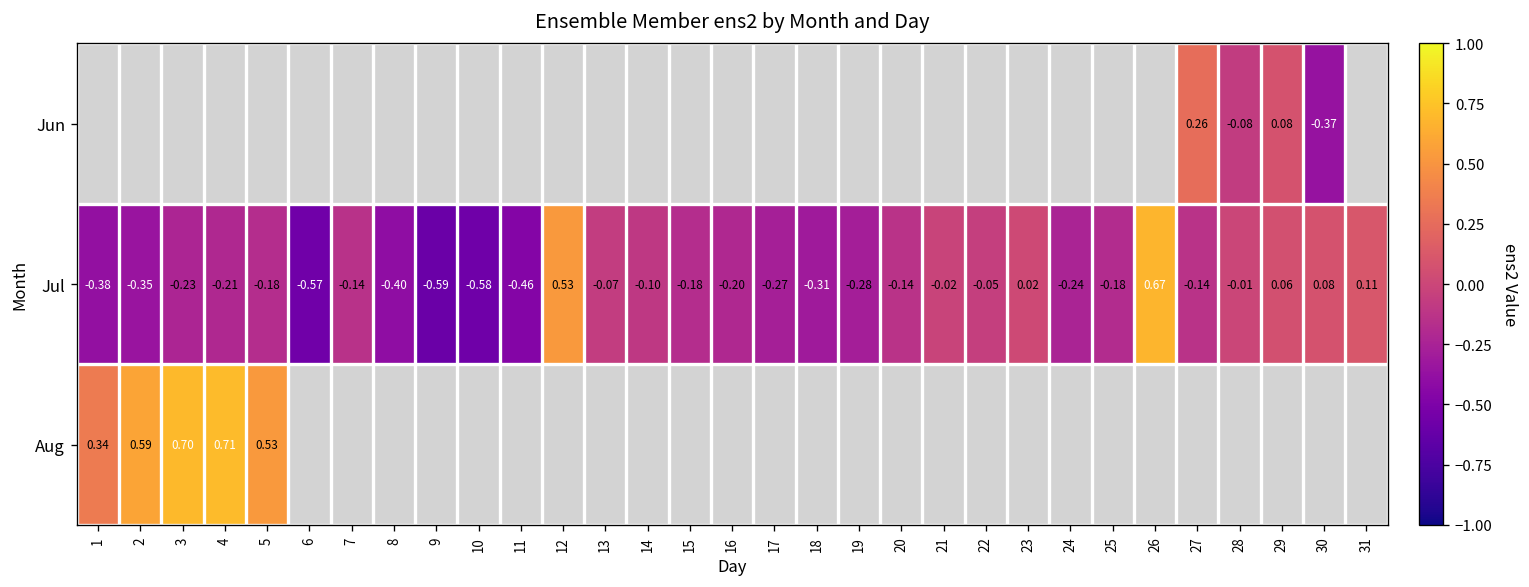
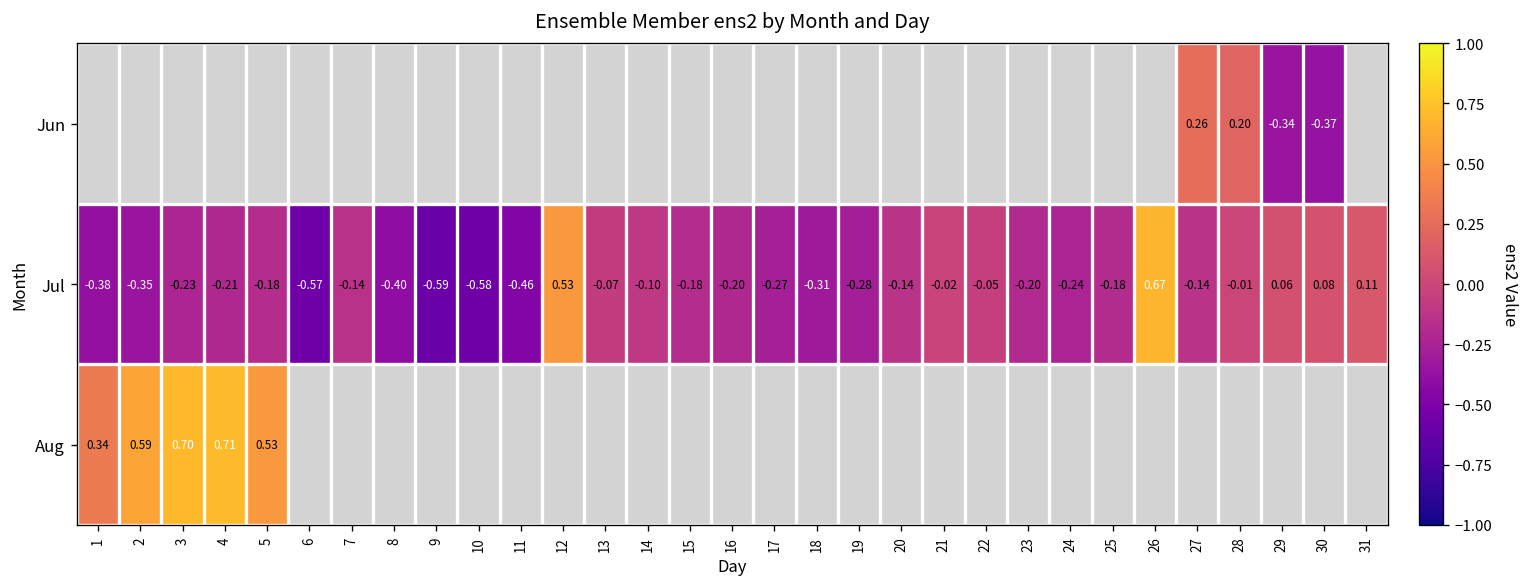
  {
    "Jun": {
      "27": 0.26,
-     "28": -0.08,
-     "29": 0.08,
+     "28": 0.20,
+     "29": -0.34,
      "30": -0.37
    },
    "Jul": {
      "1": -0.38,
      "2": -0.35,
      "3": -0.23,
      "4": -0.21,
      "5": -0.18,
      "6": -0.57,
      "7": -0.14,
      "8": -0.40,
      "9": -0.59,
      "10": -0.58,
      "11": -0.46,
      "12": 0.53,
      "13": -0.07,
      "14": -0.10,
      "15": -0.18,
      "16": -0.20,
      "17": -0.27,
      "18": -0.31,
      "19": -0.28,
      "20": -0.14,
      "21": -0.02,
      "22": -0.05,
-     "23": 0.02,
+     "23": -0.20,
      "24": -0.24,
      "25": -0.18,
      "26": 0.67,
      "27": -0.14,
      "28": -0.01,
      "29": 0.06,
      "30": 0.08,
      "31": 0.11
    },
    "Aug": {
      "1": 0.34,
      "2": 0.59,
      "3": 0.70,
      "4": 0.71,
      "5": 0.53
    }
  }
